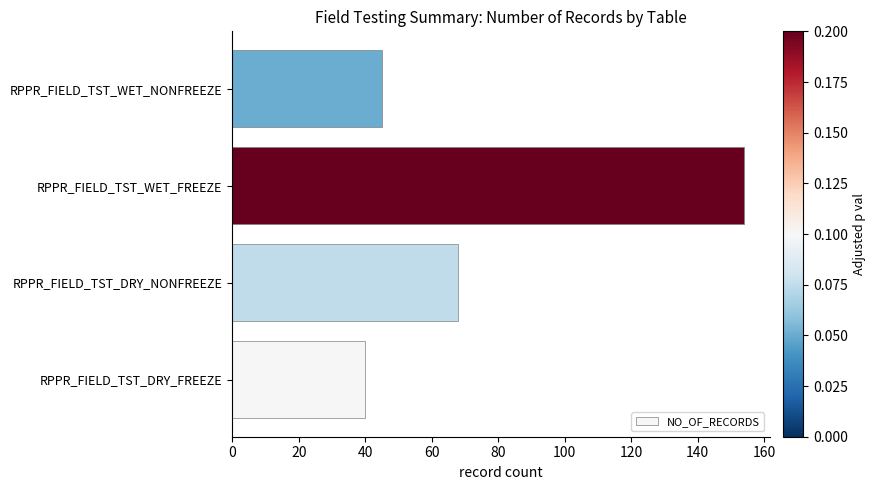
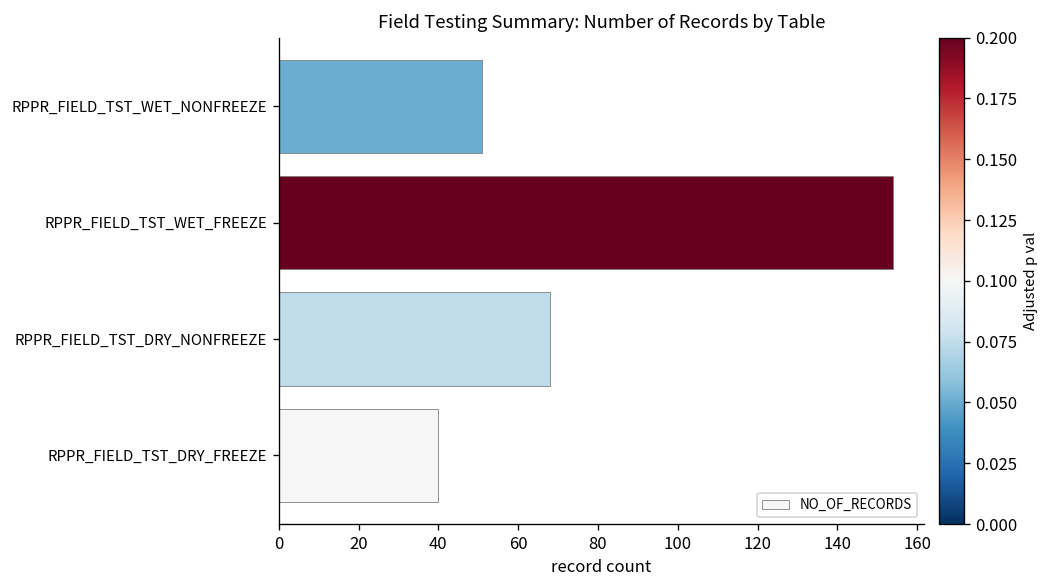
  {
-   "RPPR_FIELD_TST_WET_NONFREEZE": 45,
+   "RPPR_FIELD_TST_WET_NONFREEZE": 51,
    "RPPR_FIELD_TST_WET_FREEZE": 154,
    "RPPR_FIELD_TST_DRY_NONFREEZE": 68,
    "RPPR_FIELD_TST_DRY_FREEZE": 40
  }
